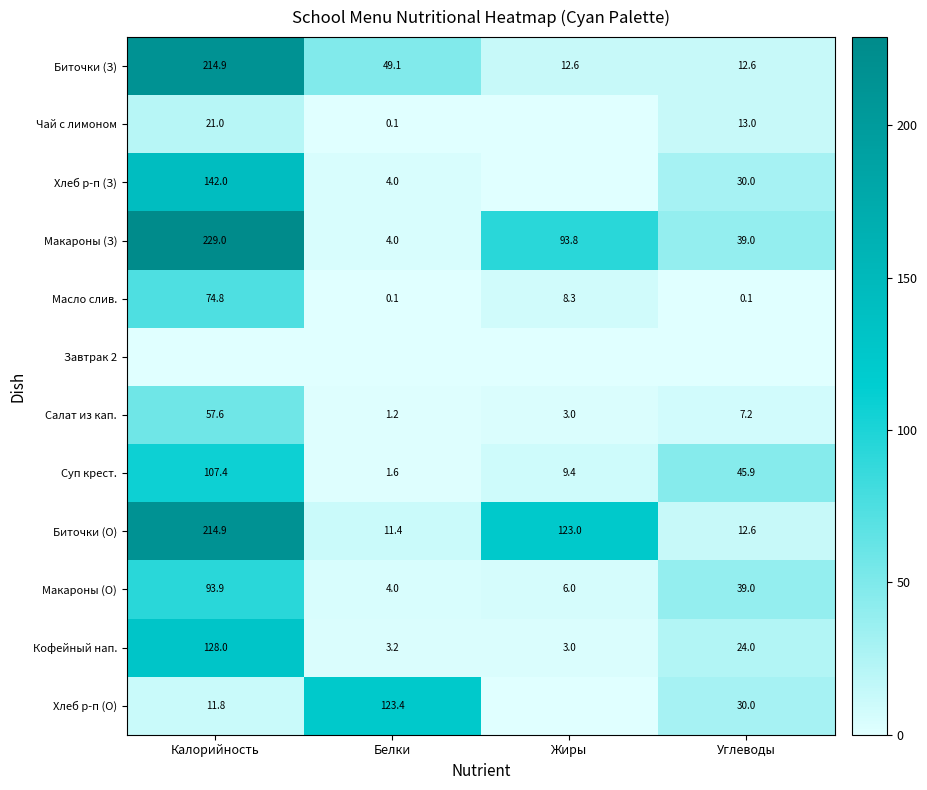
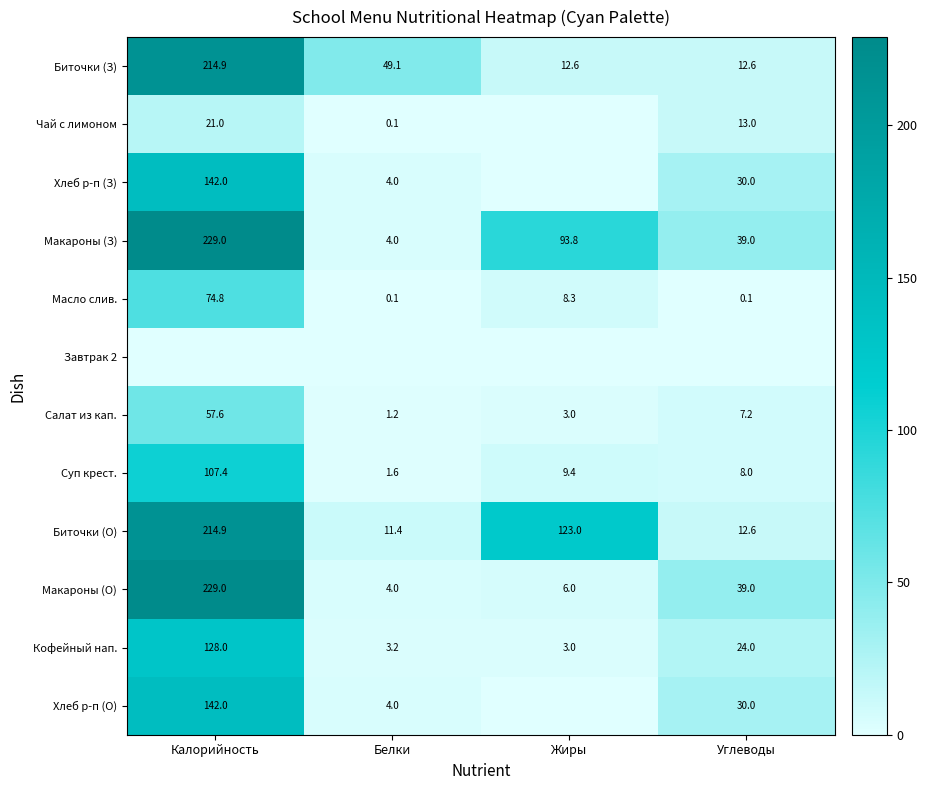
  {
    "Биточки (З)": {
      "Калорийность": 214.9,
      "Белки": 49.1,
      "Жиры": 12.6,
      "Углеводы": 12.6
    },
    "Чай с лимоном": {
      "Калорийность": 21.0,
      "Белки": 0.1,
      "Углеводы": 13.0
    },
    "Хлеб р-п (З)": {
      "Калорийность": 142.0,
      "Белки": 4.0,
      "Углеводы": 30.0
    },
    "Макароны (З)": {
      "Калорийность": 229.0,
      "Белки": 4.0,
      "Жиры": 93.8,
      "Углеводы": 39.0
    },
    "Масло слив.": {
      "Калорийность": 74.8,
      "Белки": 0.1,
      "Жиры": 8.3,
      "Углеводы": 0.1
    },
    "Салат из кап.": {
      "Калорийность": 57.6,
      "Белки": 1.2,
      "Жиры": 3.0,
      "Углеводы": 7.2
    },
    "Суп крест.": {
      "Калорийность": 107.4,
      "Белки": 1.6,
      "Жиры": 9.4,
-     "Углеводы": 45.9
+     "Углеводы": 8.0
    },
    "Биточки (О)": {
      "Калорийность": 214.9,
      "Белки": 11.4,
      "Жиры": 123.0,
      "Углеводы": 12.6
    },
    "Макароны (О)": {
-     "Калорийность": 93.9,
+     "Калорийность": 229.0,
      "Белки": 4.0,
      "Жиры": 6.0,
      "Углеводы": 39.0
    },
    "Кофейный нап.": {
      "Калорийность": 128.0,
      "Белки": 3.2,
      "Жиры": 3.0,
      "Углеводы": 24.0
    },
    "Хлеб р-п (О)": {
-     "Калорийность": 11.8,
-     "Белки": 123.4,
+     "Калорийность": 142.0,
+     "Белки": 4.0,
      "Углеводы": 30.0
    }
  }
